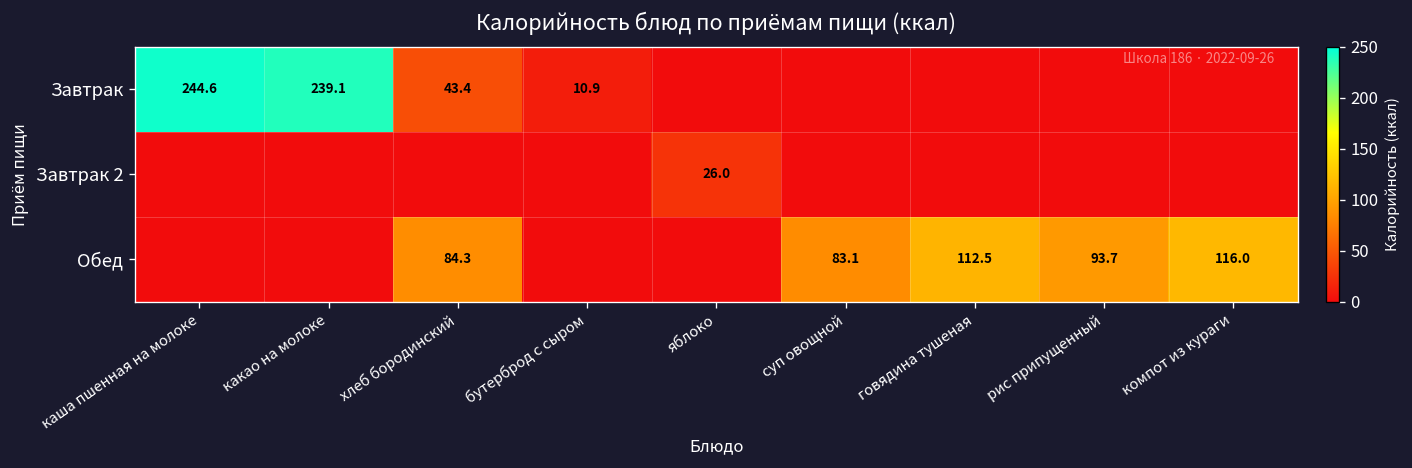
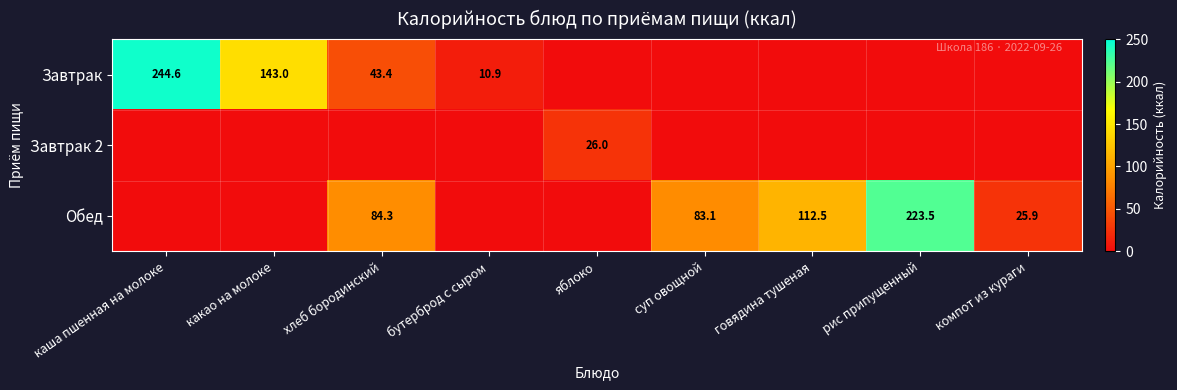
  {
    "Завтрак": {
      "каша пшенная на молоке": 244.6,
-     "какао на молоке": 239.1,
+     "какао на молоке": 143.0,
      "хлеб бородинский": 43.4,
      "бутерброд с сыром": 10.9
    },
    "Завтрак 2": {
      "яблоко": 26.0
    },
    "Обед": {
      "хлеб бородинский": 84.3,
      "суп овощной": 83.1,
      "говядина тушеная": 112.5,
-     "рис припущенный": 93.7,
-     "компот из кураги": 116.0
+     "рис припущенный": 223.5,
+     "компот из кураги": 25.9
    }
  }
